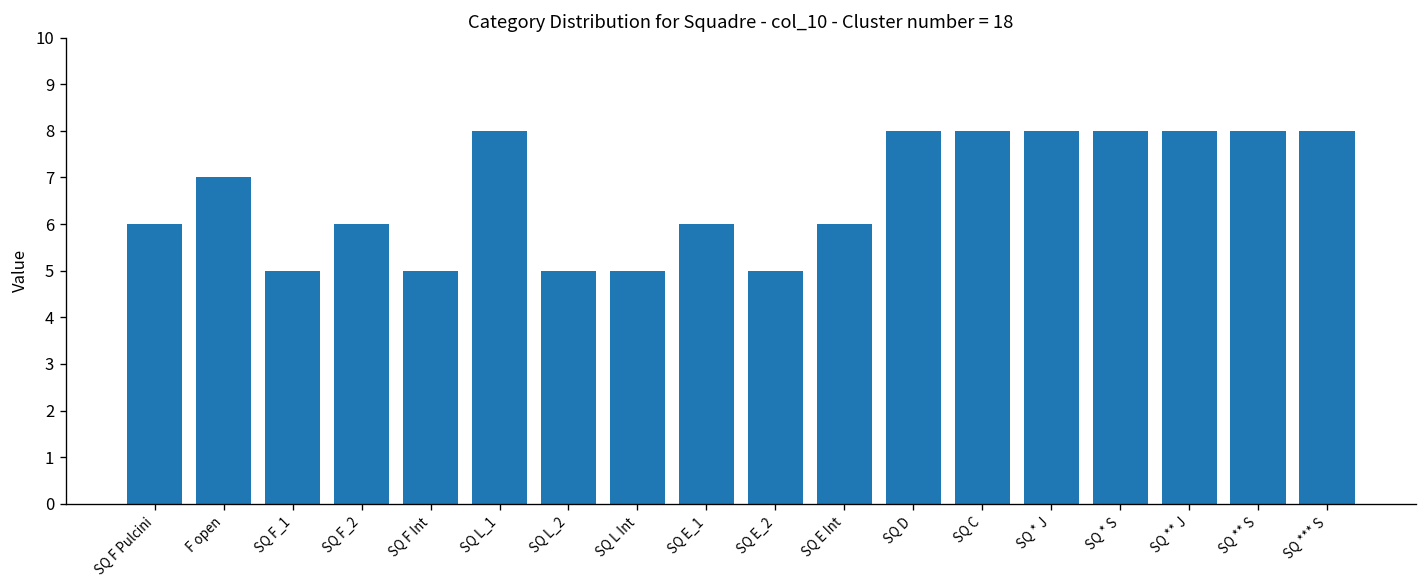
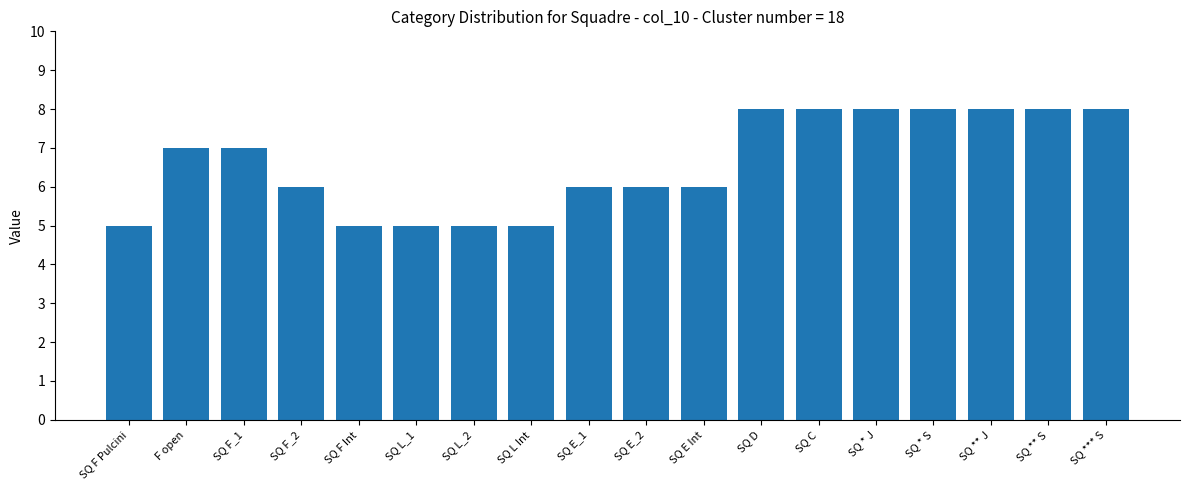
  {
-   "SQ F Pulcini": 6,
+   "SQ F Pulcini": 5,
    "F open": 7,
-   "SQ F_1": 5,
+   "SQ F_1": 7,
    "SQ F_2": 6,
    "SQ F Int": 5,
-   "SQ L_1": 8,
+   "SQ L_1": 5,
    "SQ L_2": 5,
    "SQ L Int": 5,
    "SQ E_1": 6,
-   "SQ E_2": 5,
+   "SQ E_2": 6,
    "SQ E Int": 6,
    "SQ D": 8,
    "SQ C": 8,
    "SQ * J": 8,
    "SQ * S": 8,
    "SQ ** J": 8,
    "SQ ** S": 8,
    "SQ *** S": 8
  }
